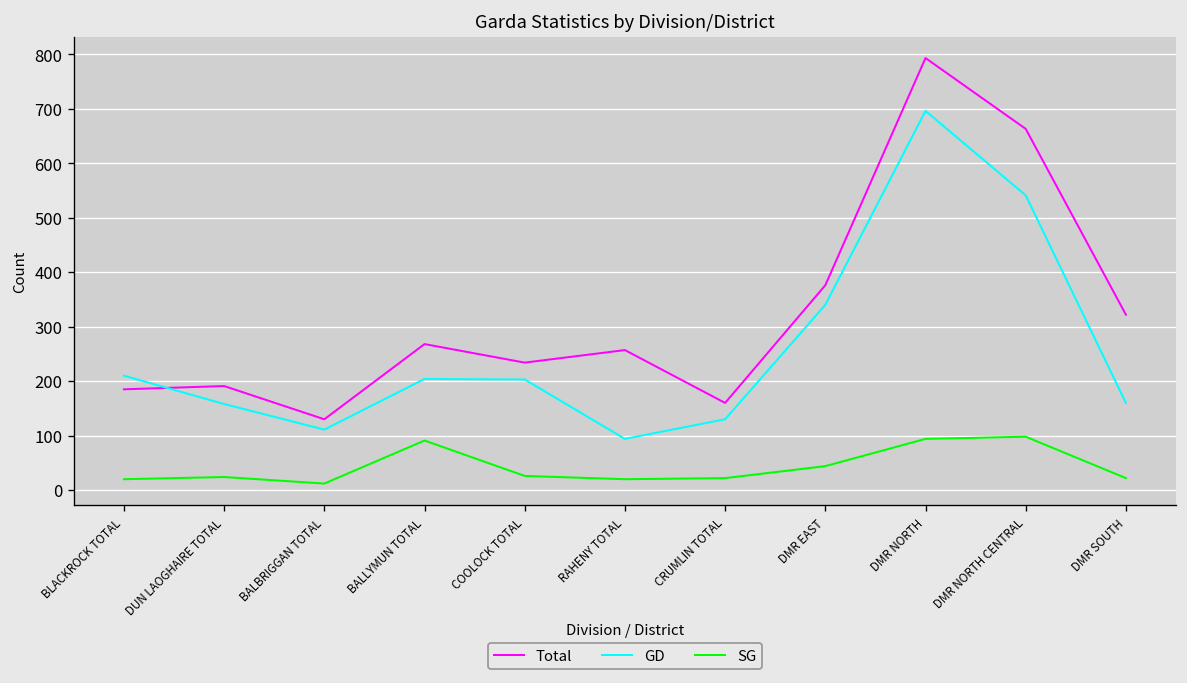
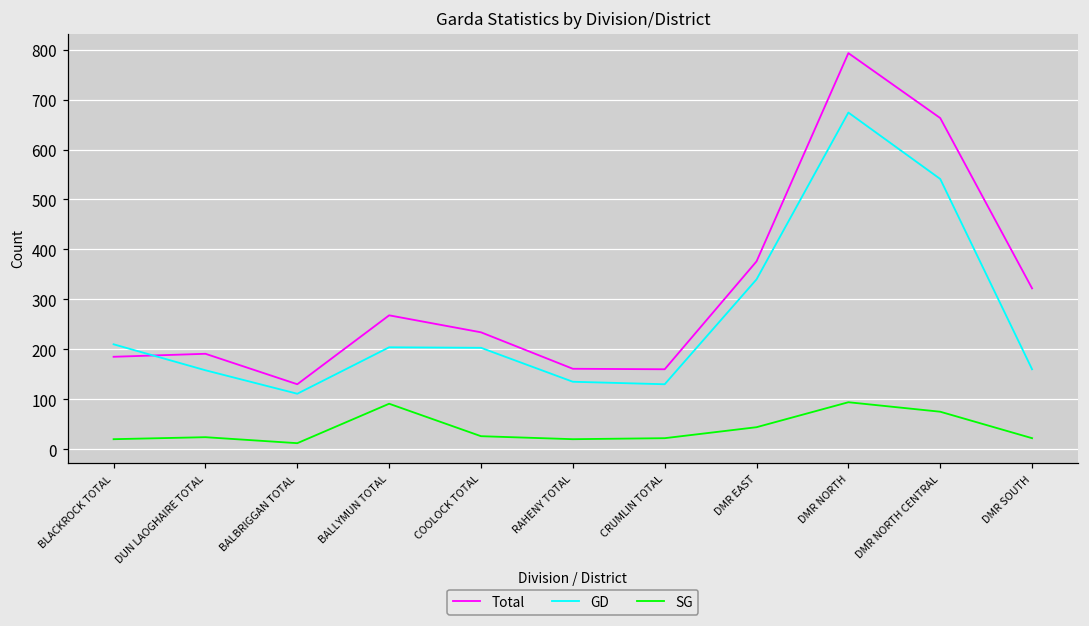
  {
    "Total": {
      "BLACKROCK TOTAL": 190,
      "DUN LAOGHAIRE TOTAL": 190,
      "BALBRIGGAN TOTAL": 130,
      "BALLYMUN TOTAL": 270,
      "COOLOCK TOTAL": 230,
-     "RAHENY TOTAL": 260,
+     "RAHENY TOTAL": 160,
      "CRUMLIN TOTAL": 160,
      "DMR EAST": 380,
      "DMR NORTH": 790,
      "DMR NORTH CENTRAL": 660,
      "DMR SOUTH": 320
    },
    "GD": {
      "BLACKROCK TOTAL": 210,
      "DUN LAOGHAIRE TOTAL": 160,
      "BALBRIGGAN TOTAL": 110,
      "BALLYMUN TOTAL": 200,
      "COOLOCK TOTAL": 200,
-     "RAHENY TOTAL": 90,
+     "RAHENY TOTAL": 140,
      "CRUMLIN TOTAL": 130,
      "DMR EAST": 340,
-     "DMR NORTH": 700,
+     "DMR NORTH": 670,
      "DMR NORTH CENTRAL": 540,
      "DMR SOUTH": 160
    },
    "SG": {
      "BLACKROCK TOTAL": 20,
      "DUN LAOGHAIRE TOTAL": 20,
      "BALBRIGGAN TOTAL": 10,
      "BALLYMUN TOTAL": 90,
      "COOLOCK TOTAL": 30,
      "RAHENY TOTAL": 20,
      "CRUMLIN TOTAL": 20,
      "DMR EAST": 40,
      "DMR NORTH": 90,
-     "DMR NORTH CENTRAL": 100,
+     "DMR NORTH CENTRAL": 80,
      "DMR SOUTH": 20
    }
  }
